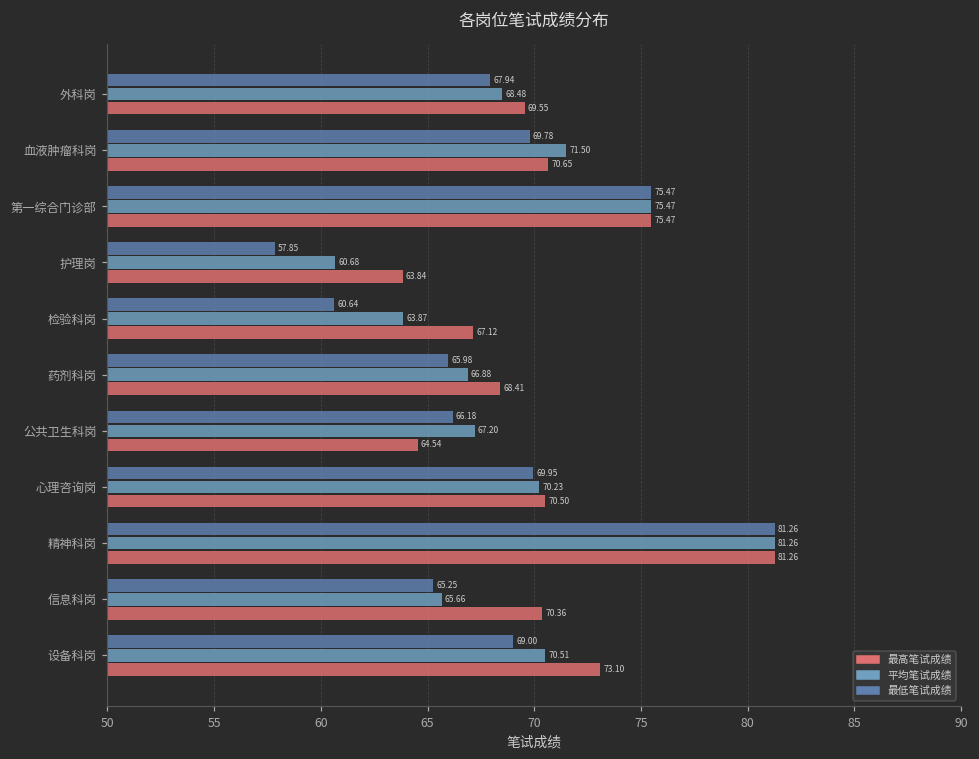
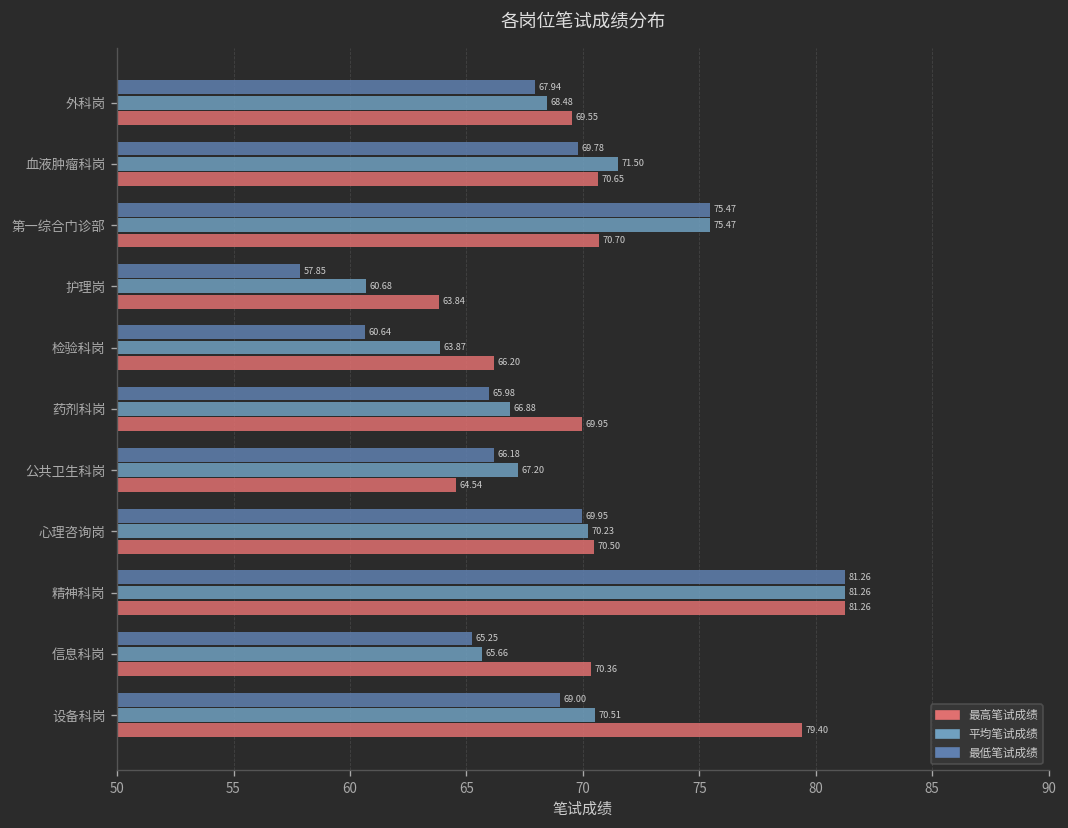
  {
    "最高笔试成绩": {
      "外科岗": 69.55,
      "血液肿瘤科岗": 70.65,
-     "第一综合门诊部": 75.47,
+     "第一综合门诊部": 70.70,
      "护理岗": 63.84,
-     "检验科岗": 67.12,
-     "药剂科岗": 68.41,
+     "检验科岗": 66.20,
+     "药剂科岗": 69.95,
      "公共卫生科岗": 64.54,
      "心理咨询岗": 70.50,
      "精神科岗": 81.26,
      "信息科岗": 70.36,
-     "设备科岗": 73.10
+     "设备科岗": 79.40
    }
  }
